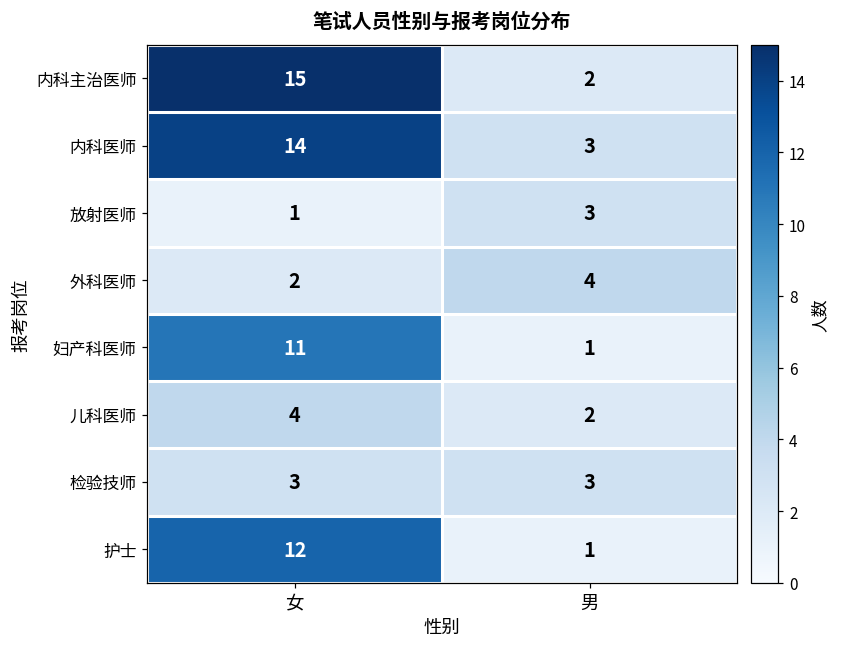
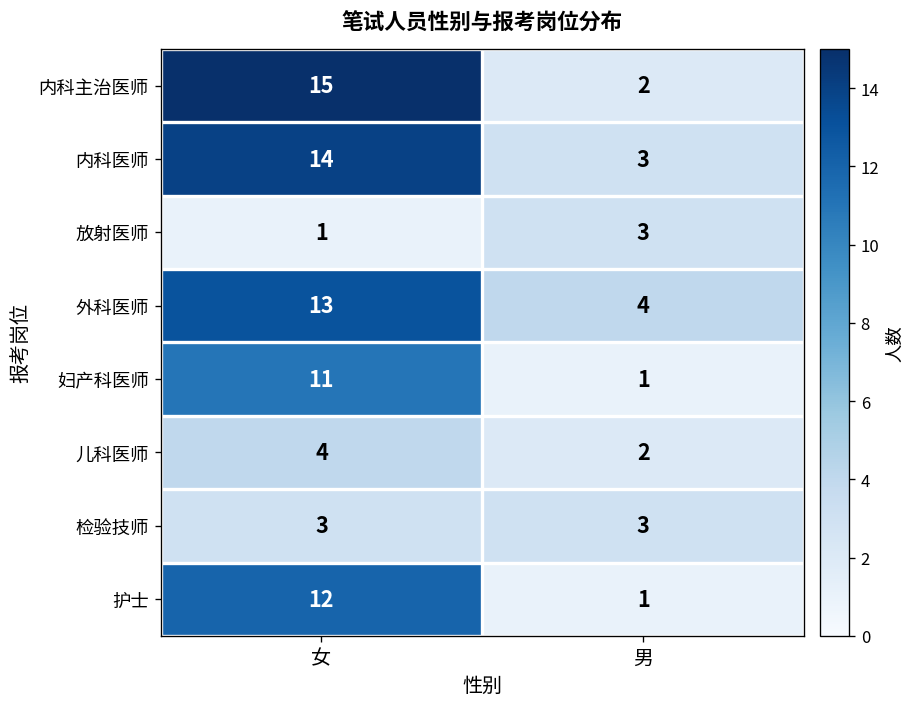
  {
    "内科主治医师": {
      "女": 15,
      "男": 2
    },
    "内科医师": {
      "女": 14,
      "男": 3
    },
    "放射医师": {
      "女": 1,
      "男": 3
    },
    "外科医师": {
-     "女": 2,
+     "女": 13,
      "男": 4
    },
    "妇产科医师": {
      "女": 11,
      "男": 1
    },
    "儿科医师": {
      "女": 4,
      "男": 2
    },
    "检验技师": {
      "女": 3,
      "男": 3
    },
    "护士": {
      "女": 12,
      "男": 1
    }
  }
